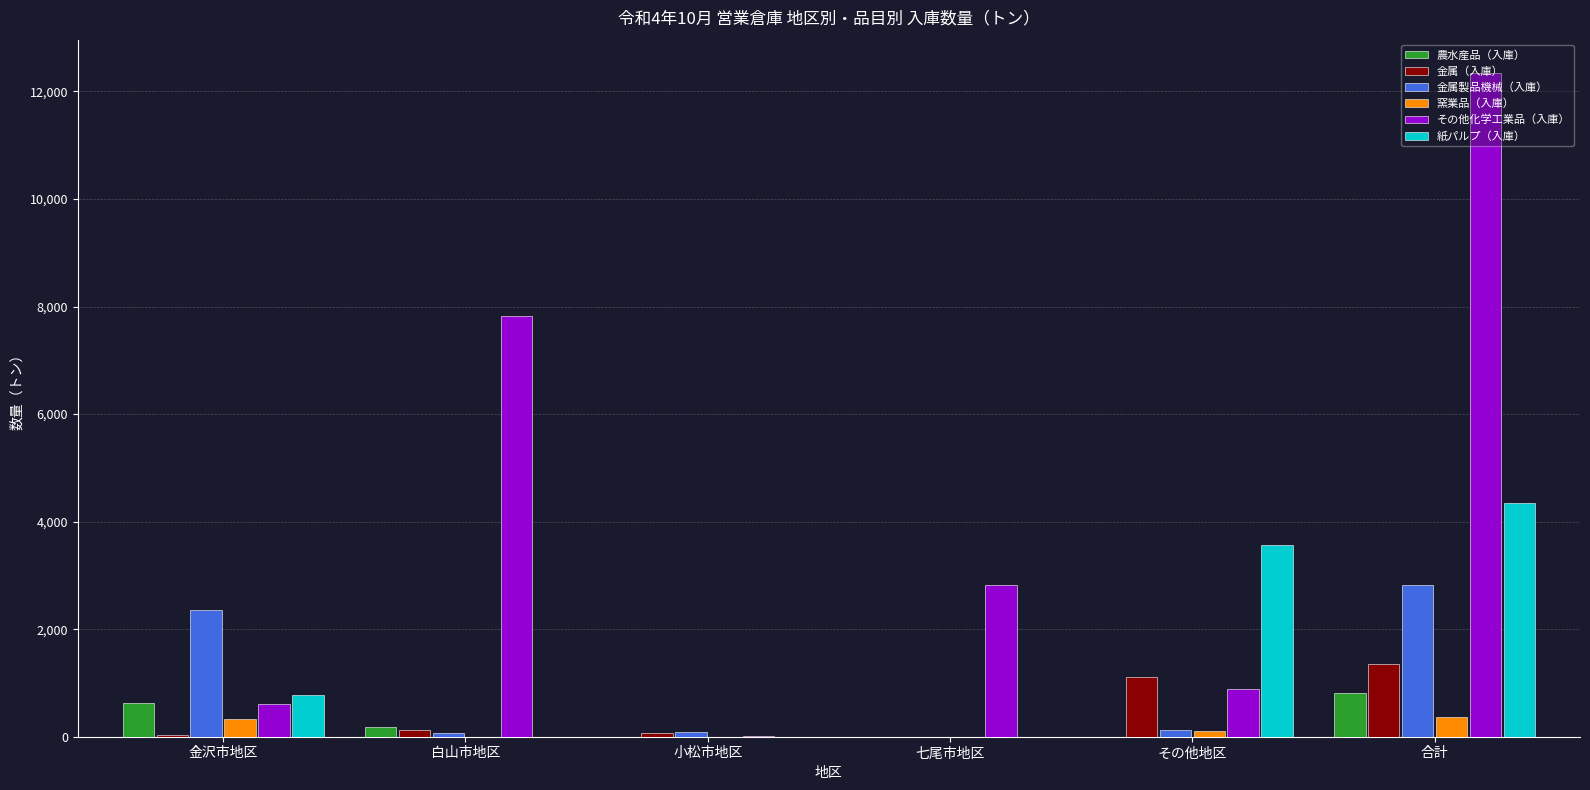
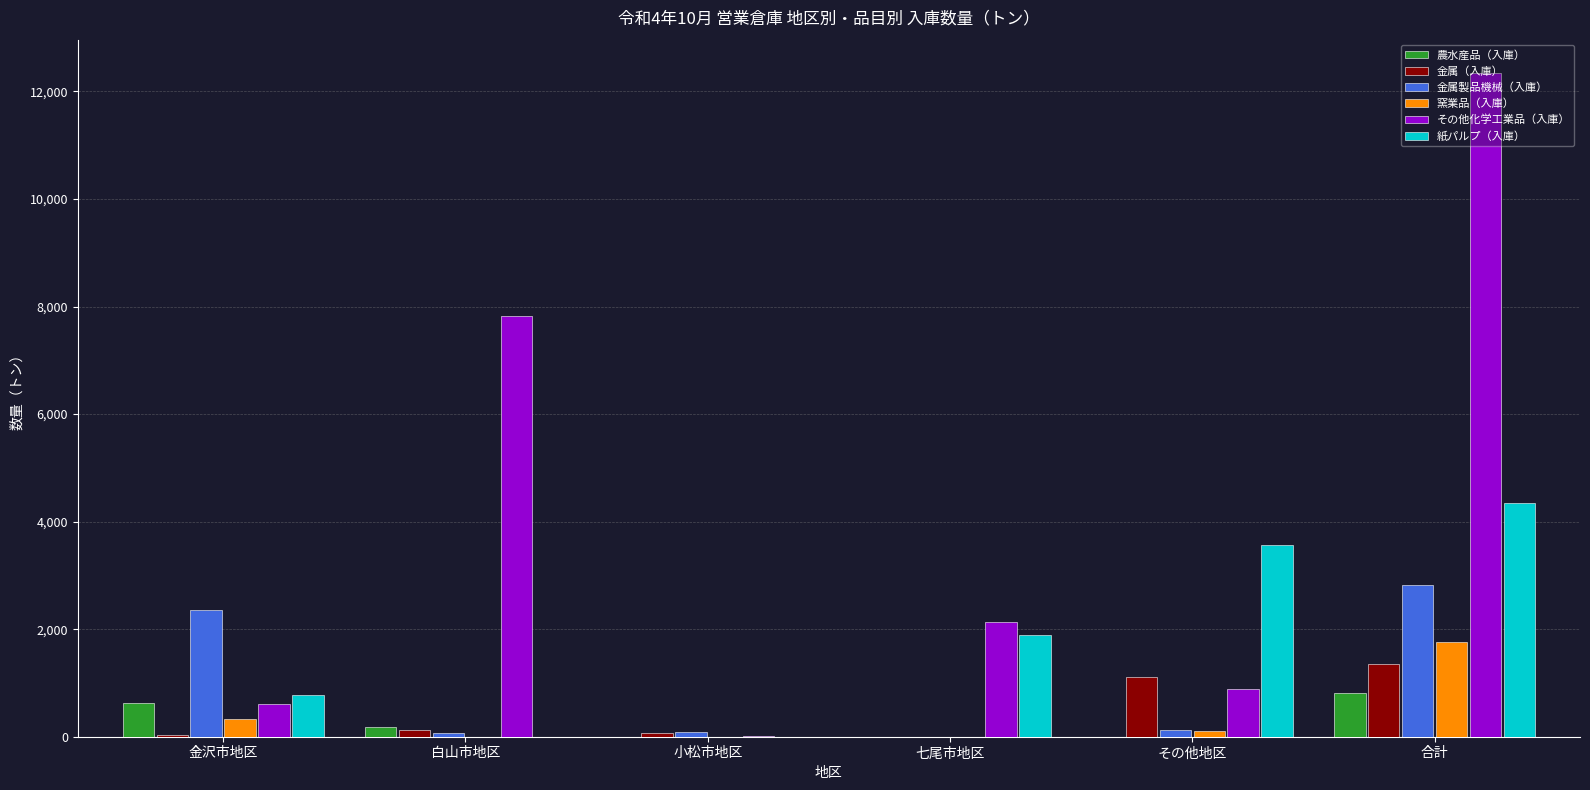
  {
    "農水産品（入庫）": {
      "金沢市地区": "600",
      "白山市地区": "200",
      "小松市地区": "0",
      "七尾市地区": "0",
      "その他地区": "0",
      "合計": "800"
    },
    "金属（入庫）": {
      "白山市地区": "100",
      "小松市地区": "100",
      "七尾市地区": "0",
      "その他地区": "1,100",
      "合計": "1,300"
    },
    "金属製品機械（入庫）": {
      "金沢市地区": "2,400",
      "白山市地区": "100",
      "小松市地区": "100",
      "七尾市地区": "0",
      "その他地区": "100",
      "合計": "2,800"
    },
    "窯業品（入庫）": {
      "金沢市地区": "300",
      "小松市地区": "0",
      "七尾市地区": "0",
      "その他地区": "100",
-     "合計": "400"
+     "合計": "1,800"
    },
    "その他化学工業品（入庫）": {
      "金沢市地区": "600",
      "白山市地区": "7,800",
-     "七尾市地区": "2,800",
+     "七尾市地区": "2,100",
      "その他地区": "900"
    },
    "紙パルプ（入庫）": {
      "金沢市地区": "800",
      "白山市地区": "0",
      "小松市地区": "0",
-     "七尾市地区": "0",
+     "七尾市地区": "1,900",
      "その他地区": "3,600",
      "合計": "4,400"
    }
  }
